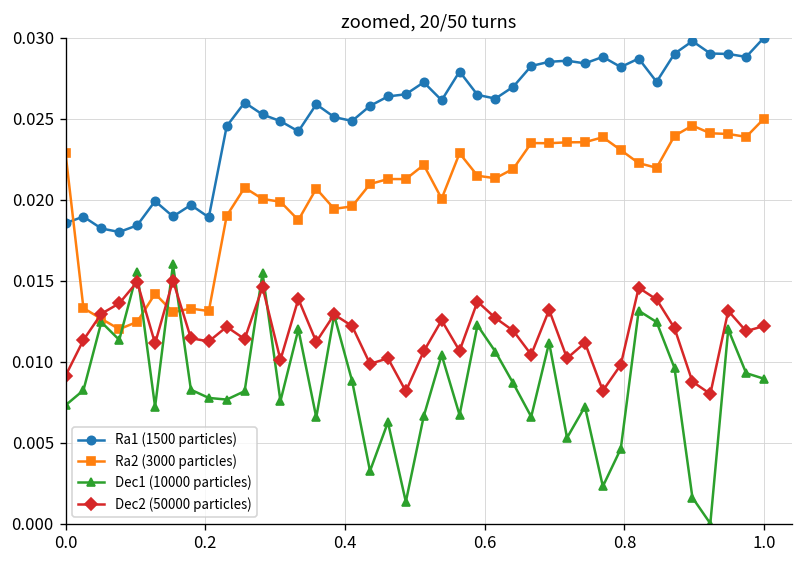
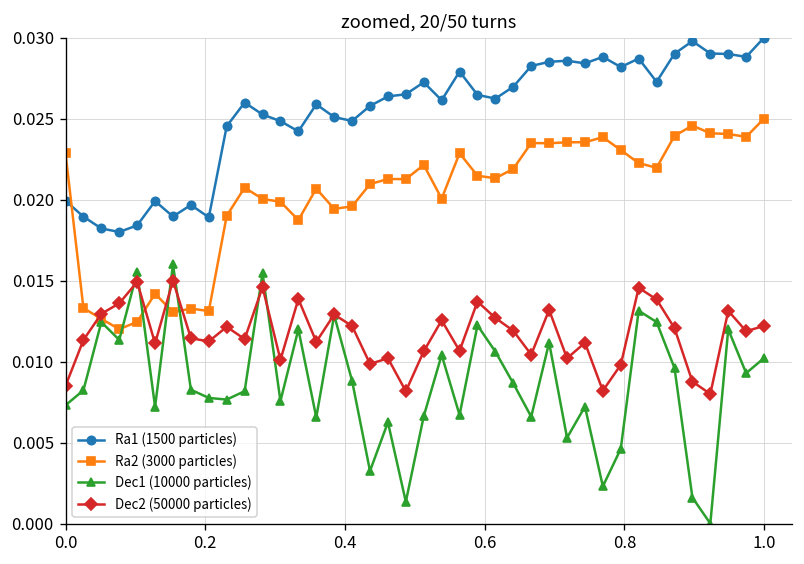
  {
    "Ra1 (1500 particles)": {
-     "0.0": 0.0185,
+     "0.0": 0.0199,
      "1.0": 0.0300
    },
    "Ra2 (3000 particles)": {
      "0.0": 0.0229,
      "1.0": 0.0250
    },
    "Dec1 (10000 particles)": {
      "0.0": 0.0073,
-     "1.0": 0.0089
+     "1.0": 0.0102
    },
    "Dec2 (50000 particles)": {
-     "0.0": 0.0091,
+     "0.0": 0.0085,
      "1.0": 0.0122
    }
  }
